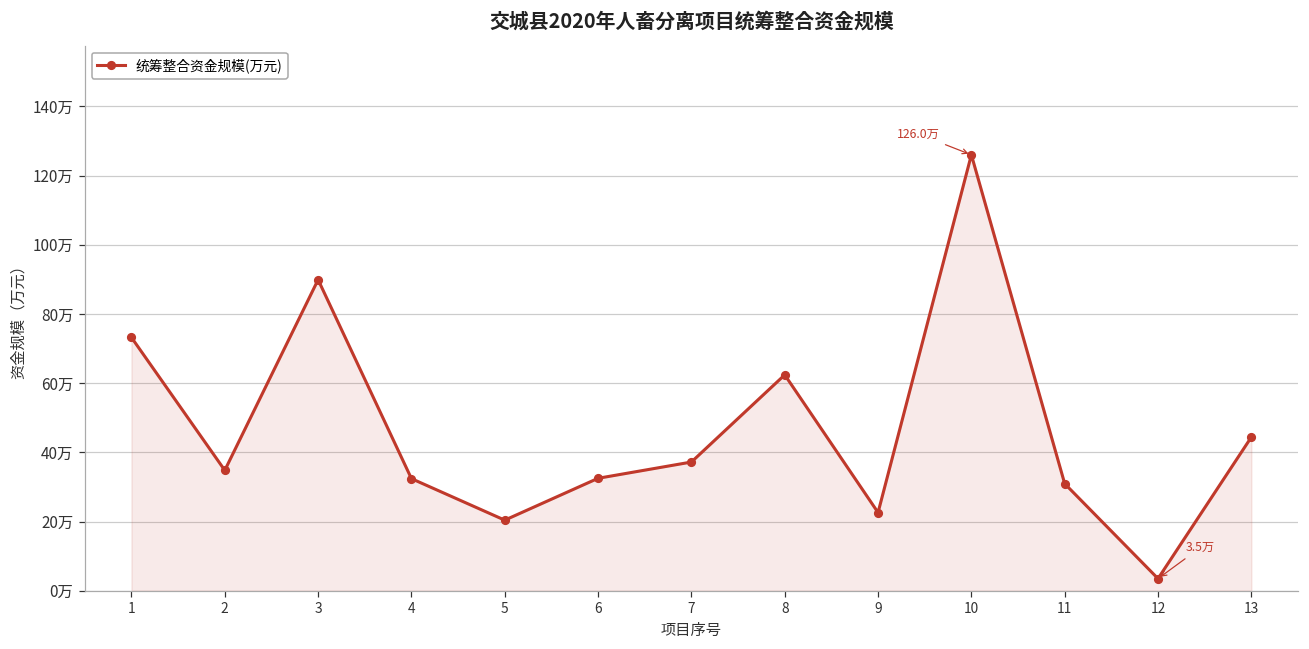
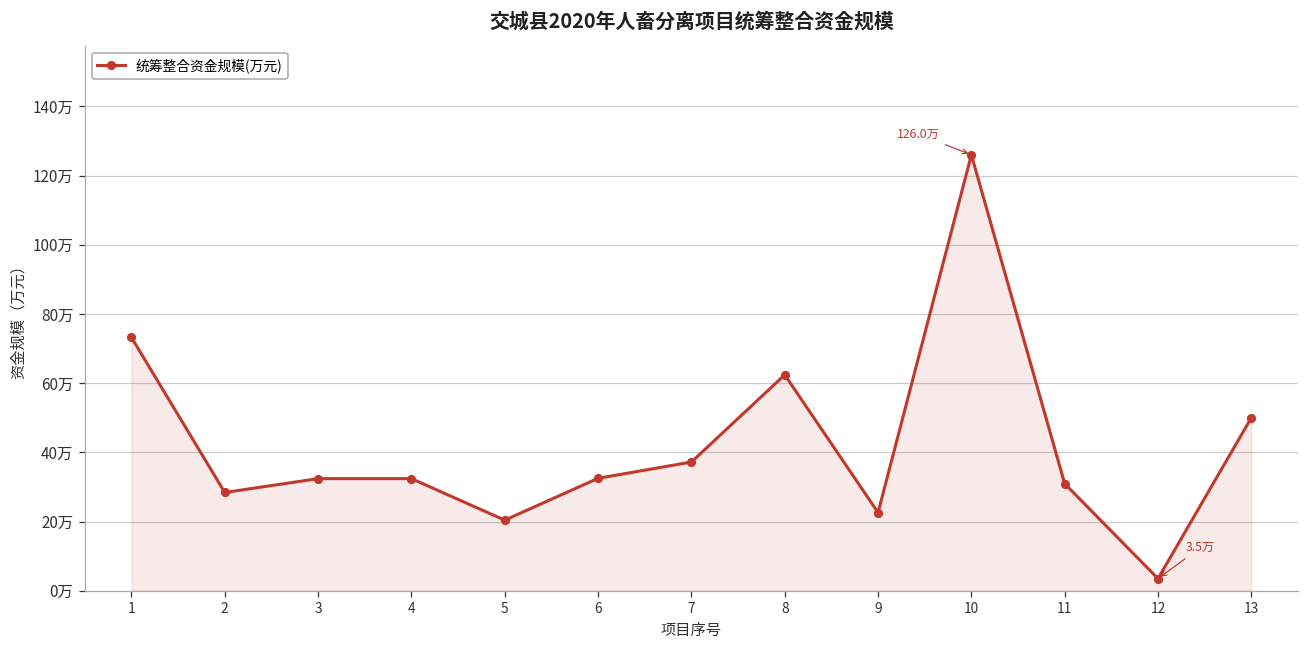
  {
    "1": "73万",
-   "2": "35万",
-   "3": "90万",
+   "2": "28万",
+   "3": "32万",
    "4": "32万",
    "5": "20万",
    "6": "33万",
    "7": "37万",
    "8": "62万",
    "9": "23万",
    "11": "31万",
-   "13": "44万"
+   "13": "50万"
  }
